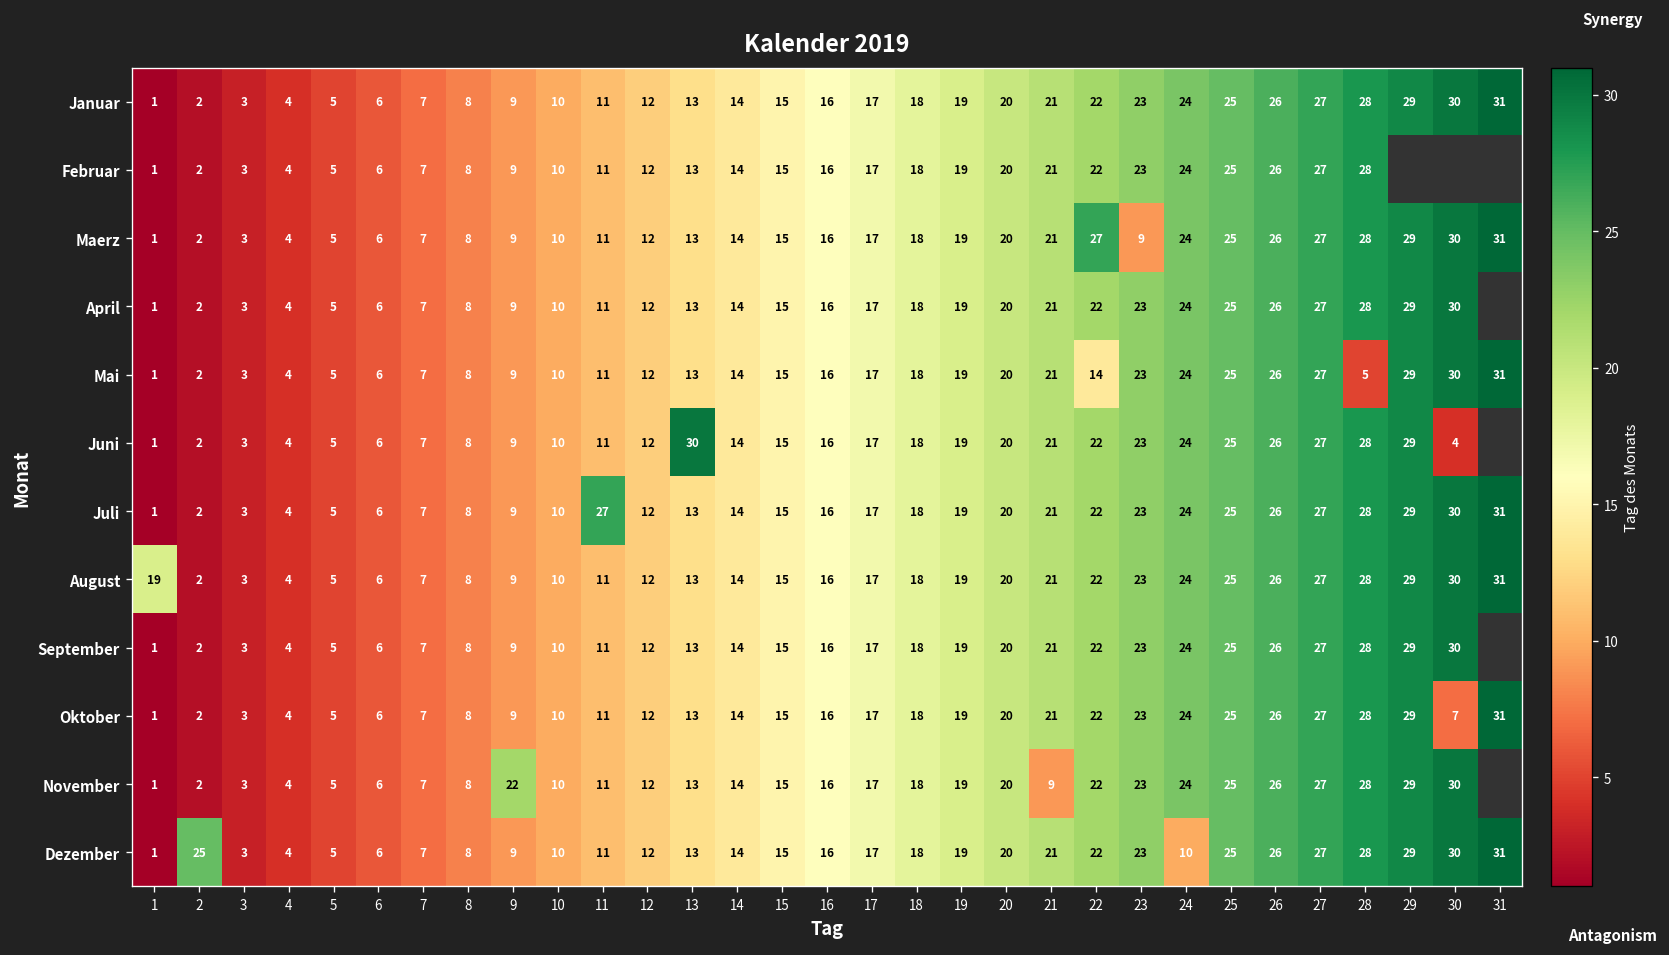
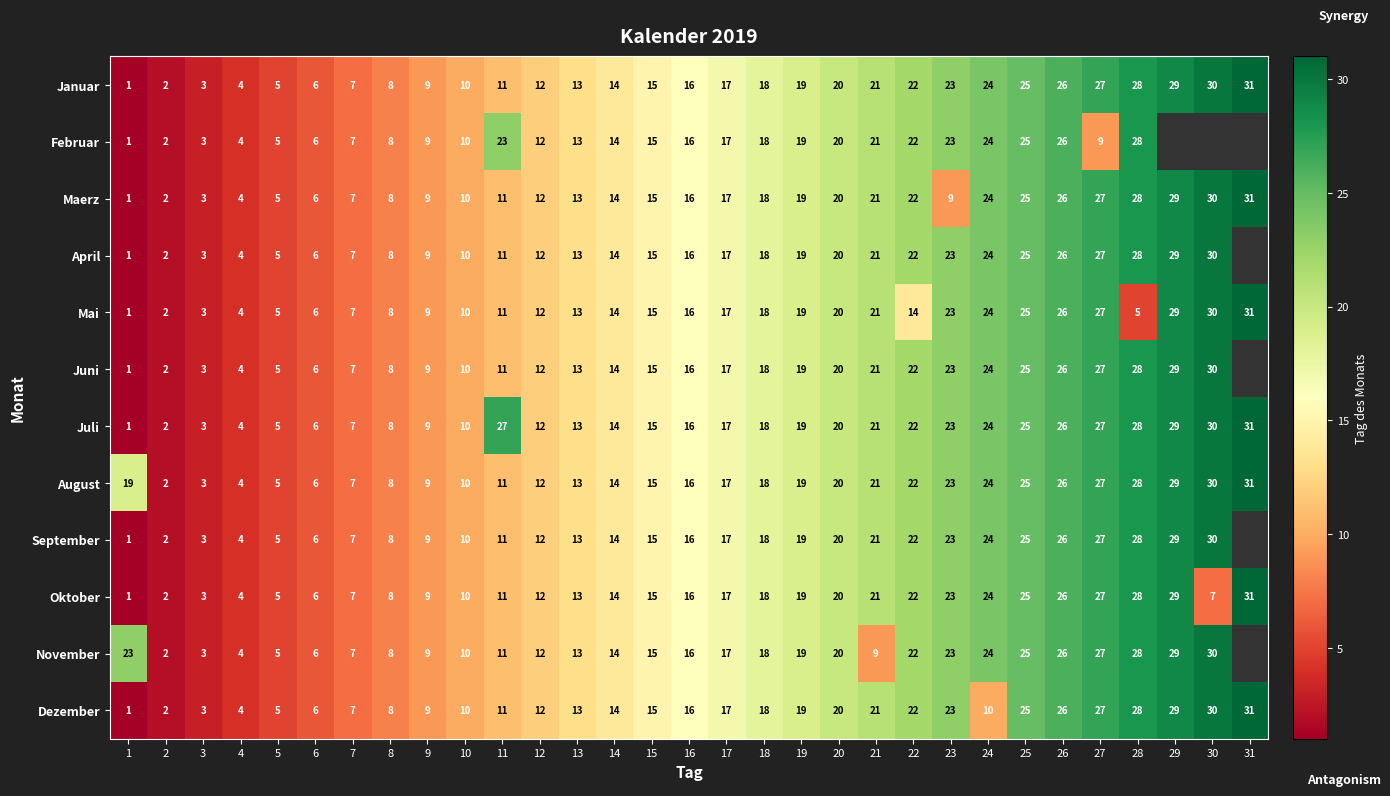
  {
    "Februar": {
      "1": 1,
      "2": 2,
      "3": 3,
      "4": 4,
      "5": 5,
      "6": 6,
      "7": 7,
      "8": 8,
      "9": 9,
      "10": 10,
-     "11": 11,
+     "11": 23,
      "12": 12,
      "13": 13,
      "14": 14,
      "15": 15,
      "16": 16,
      "17": 17,
      "18": 18,
      "19": 19,
      "20": 20,
      "21": 21,
      "22": 22,
      "23": 23,
      "24": 24,
      "25": 25,
      "26": 26,
-     "27": 27,
+     "27": 9,
      "28": 28
    },
    "Maerz": {
      "1": 1,
      "2": 2,
      "3": 3,
      "4": 4,
      "5": 5,
      "6": 6,
      "7": 7,
      "8": 8,
      "9": 9,
      "10": 10,
      "11": 11,
      "12": 12,
      "13": 13,
      "14": 14,
      "15": 15,
      "16": 16,
      "17": 17,
      "18": 18,
      "19": 19,
      "20": 20,
      "21": 21,
-     "22": 27,
+     "22": 22,
      "23": 9,
      "24": 24,
      "25": 25,
      "26": 26,
      "27": 27,
      "28": 28,
      "29": 29,
      "30": 30,
      "31": 31
    },
    "Juni": {
      "1": 1,
      "2": 2,
      "3": 3,
      "4": 4,
      "5": 5,
      "6": 6,
      "7": 7,
      "8": 8,
      "9": 9,
      "10": 10,
      "11": 11,
      "12": 12,
-     "13": 30,
+     "13": 13,
      "14": 14,
      "15": 15,
      "16": 16,
      "17": 17,
      "18": 18,
      "19": 19,
      "20": 20,
      "21": 21,
      "22": 22,
      "23": 23,
      "24": 24,
      "25": 25,
      "26": 26,
      "27": 27,
      "28": 28,
      "29": 29,
-     "30": 4
+     "30": 30
    },
    "November": {
-     "1": 1,
+     "1": 23,
      "2": 2,
      "3": 3,
      "4": 4,
      "5": 5,
      "6": 6,
      "7": 7,
      "8": 8,
-     "9": 22,
+     "9": 9,
      "10": 10,
      "11": 11,
      "12": 12,
      "13": 13,
      "14": 14,
      "15": 15,
      "16": 16,
      "17": 17,
      "18": 18,
      "19": 19,
      "20": 20,
      "21": 9,
      "22": 22,
      "23": 23,
      "24": 24,
      "25": 25,
      "26": 26,
      "27": 27,
      "28": 28,
      "29": 29,
      "30": 30
    },
    "Dezember": {
      "1": 1,
-     "2": 25,
+     "2": 2,
      "3": 3,
      "4": 4,
      "5": 5,
      "6": 6,
      "7": 7,
      "8": 8,
      "9": 9,
      "10": 10,
      "11": 11,
      "12": 12,
      "13": 13,
      "14": 14,
      "15": 15,
      "16": 16,
      "17": 17,
      "18": 18,
      "19": 19,
      "20": 20,
      "21": 21,
      "22": 22,
      "23": 23,
      "24": 10,
      "25": 25,
      "26": 26,
      "27": 27,
      "28": 28,
      "29": 29,
      "30": 30,
      "31": 31
    }
  }
